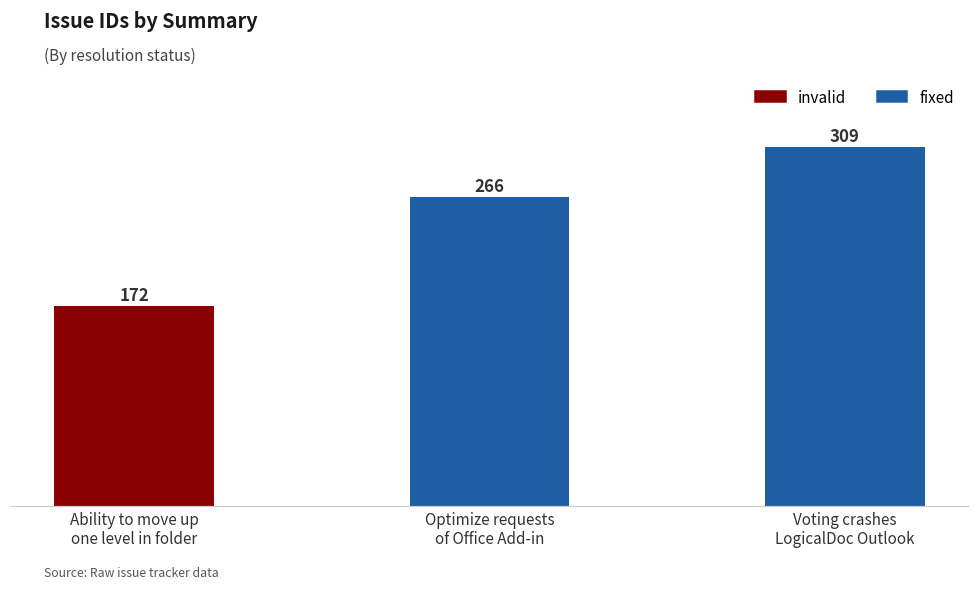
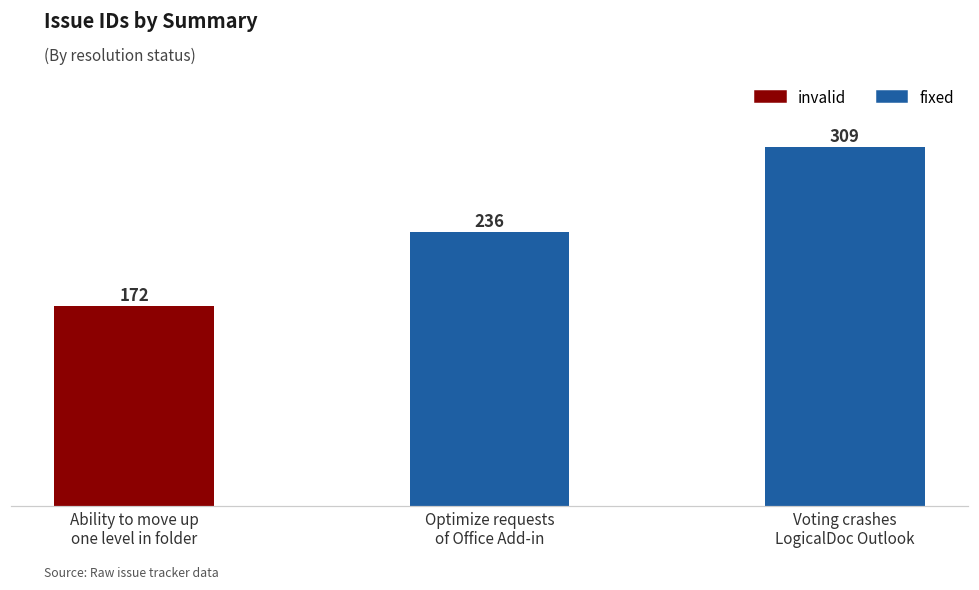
  {
    "Ability to move up one level in folder": 172,
-   "Optimize requests of Office Add-in": 266,
+   "Optimize requests of Office Add-in": 236,
    "Voting crashes LogicalDoc Outlook": 309
  }
